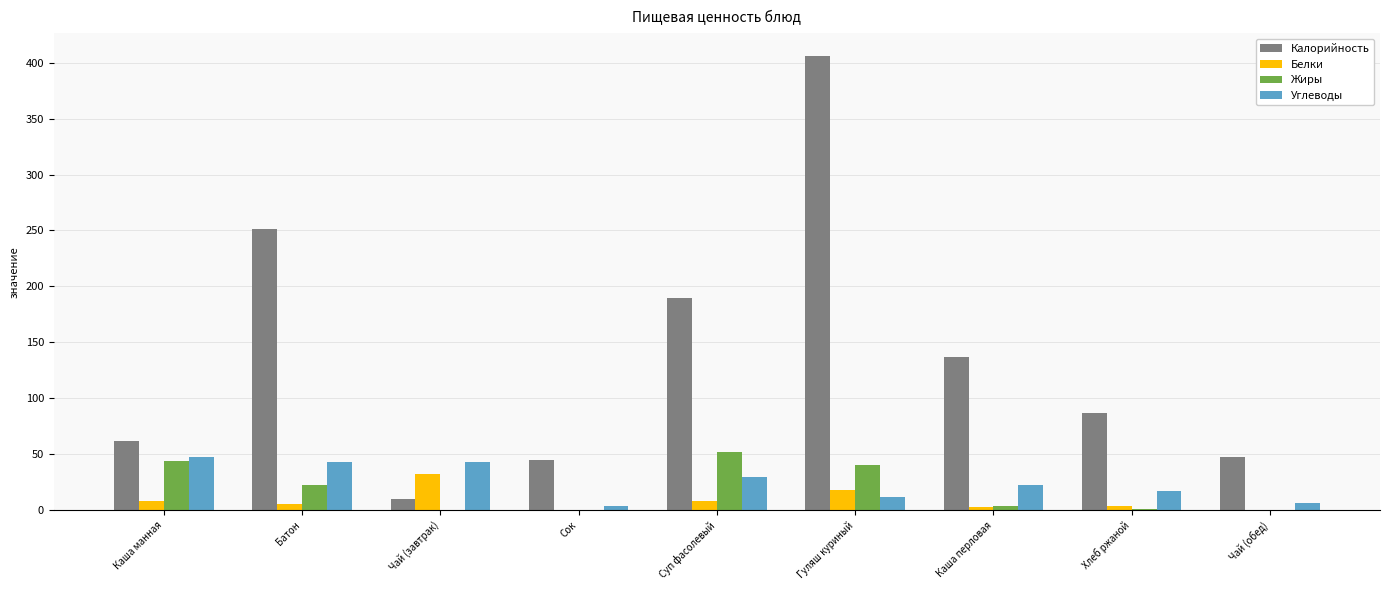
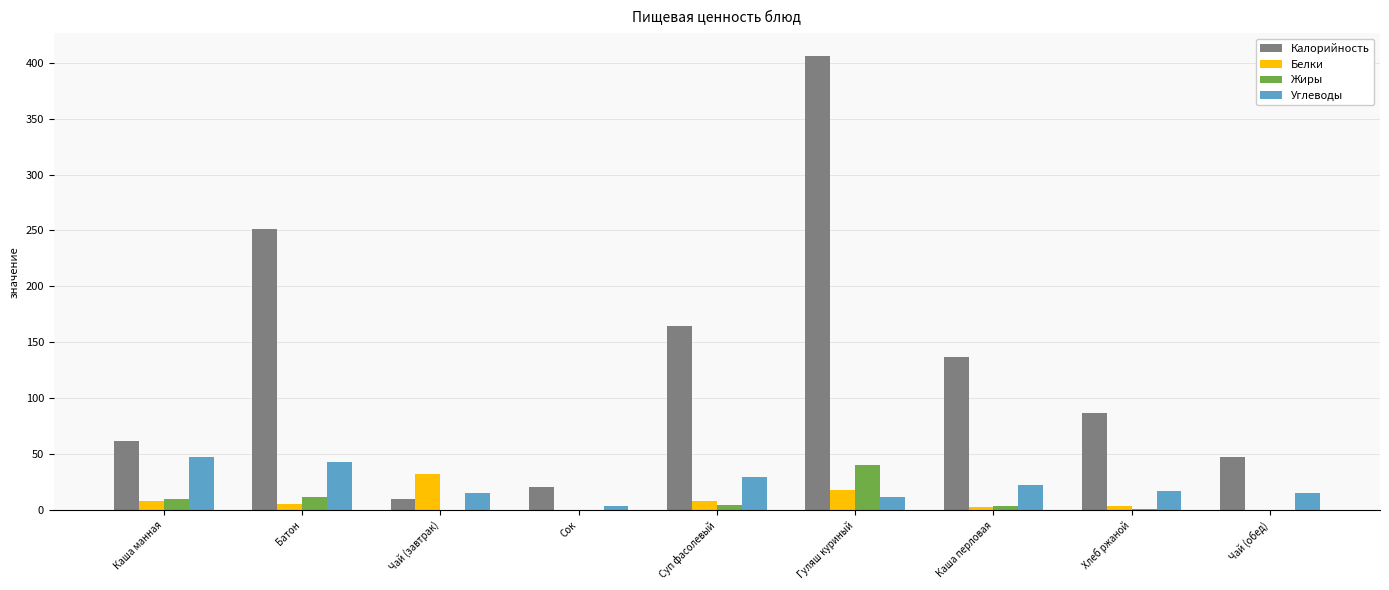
  {
    "Калорийность": {
      "Каша манная": 62,
      "Батон": 252,
      "Чай (завтрак)": 10,
-     "Сок": 45,
-     "Суп фасолевый": 190,
+     "Сок": 20,
+     "Суп фасолевый": 165,
      "Гуляш куриный": 406,
      "Каша перловая": 136,
      "Хлеб ржаной": 87,
      "Чай (обед)": 48
    },
    "Белки": {
      "Каша манная": 8,
      "Батон": 6,
      "Чай (завтрак)": 32,
      "Сок": 0,
      "Суп фасолевый": 8,
      "Гуляш куриный": 18,
      "Каша перловая": 3,
      "Хлеб ржаной": 3
    },
    "Жиры": {
-     "Каша манная": 43,
-     "Батон": 23,
+     "Каша манная": 10,
+     "Батон": 11,
      "Чай (завтрак)": 0,
      "Сок": 0,
-     "Суп фасолевый": 52,
+     "Суп фасолевый": 4,
      "Гуляш куриный": 40,
      "Каша перловая": 4,
      "Чай (обед)": 0
    },
    "Углеводы": {
      "Каша манная": 47,
      "Батон": 43,
-     "Чай (завтрак)": 43,
+     "Чай (завтрак)": 15,
      "Сок": 4,
      "Суп фасолевый": 29,
      "Гуляш куриный": 12,
      "Каша перловая": 22,
      "Хлеб ржаной": 17,
-     "Чай (обед)": 6
+     "Чай (обед)": 15
    }
  }
